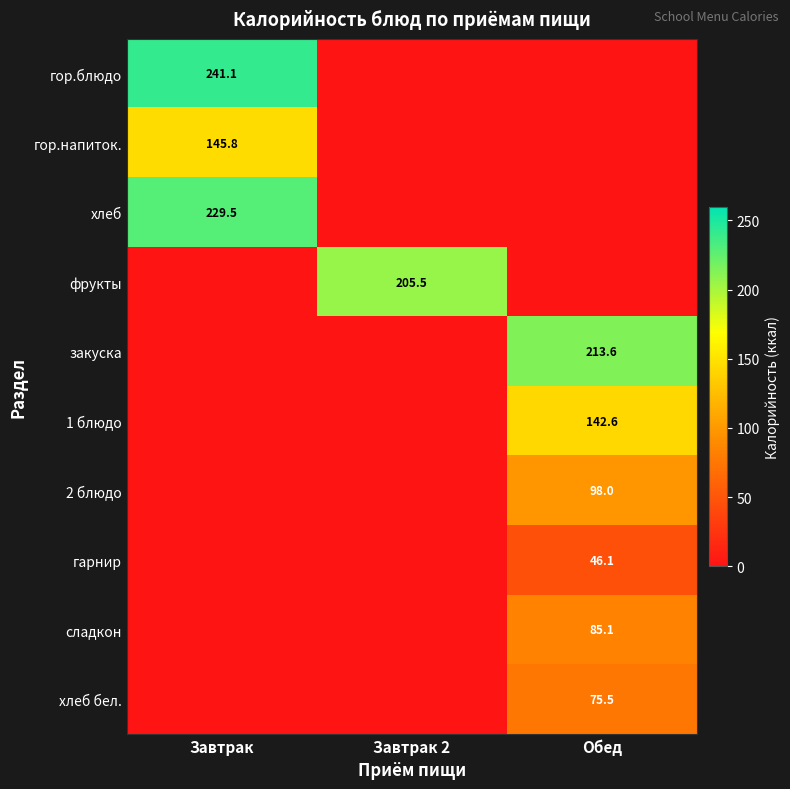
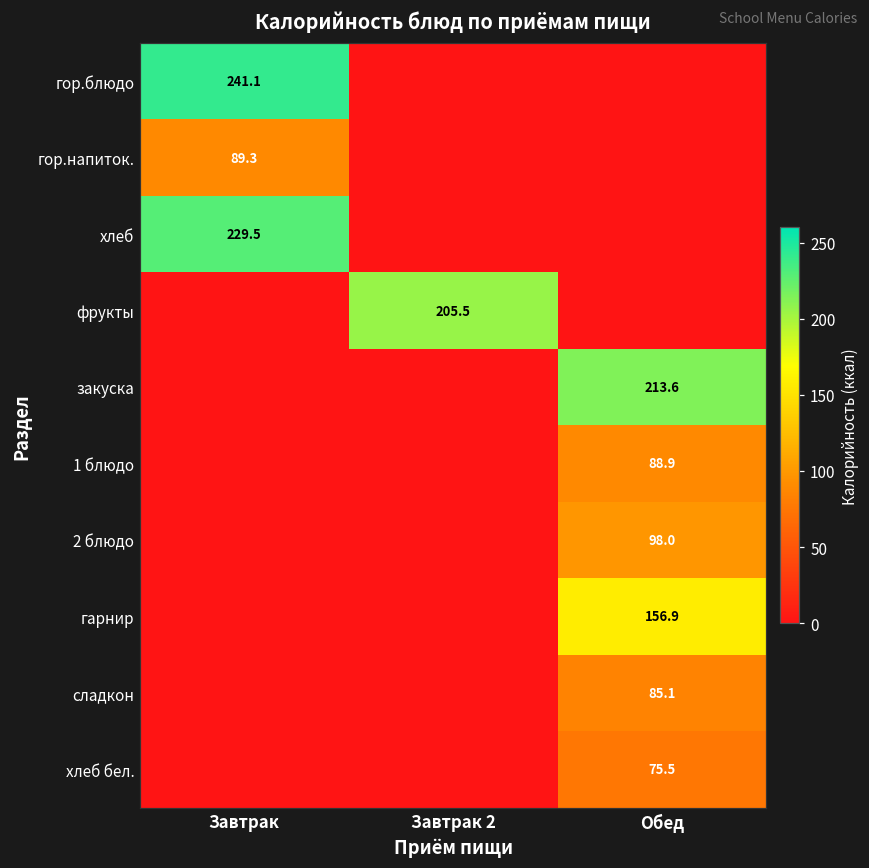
  {
    "гор.блюдо": {
      "Завтрак": 241.1
    },
    "гор.напиток.": {
-     "Завтрак": 145.8
+     "Завтрак": 89.3
    },
    "хлеб": {
      "Завтрак": 229.5
    },
    "фрукты": {
      "Завтрак 2": 205.5
    },
    "закуска": {
      "Обед": 213.6
    },
    "1 блюдо": {
-     "Обед": 142.6
+     "Обед": 88.9
    },
    "2 блюдо": {
      "Обед": 98.0
    },
    "гарнир": {
-     "Обед": 46.1
+     "Обед": 156.9
    },
    "сладкон": {
      "Обед": 85.1
    },
    "хлеб бел.": {
      "Обед": 75.5
    }
  }
